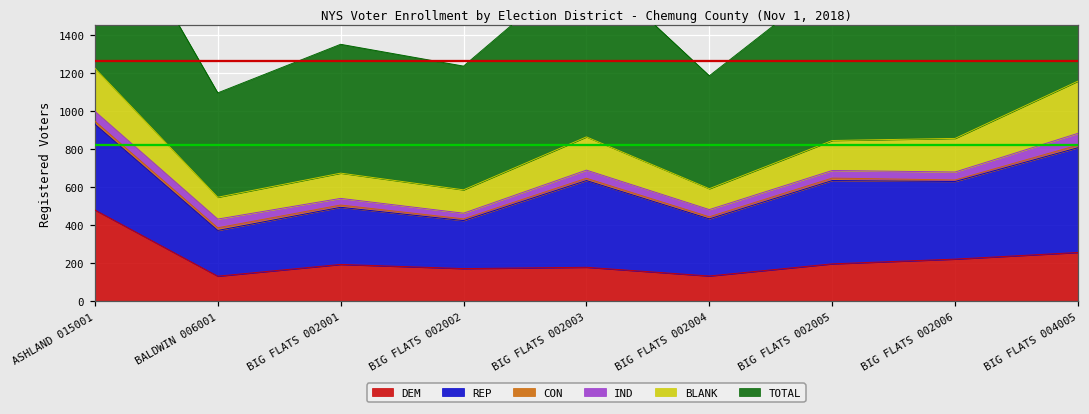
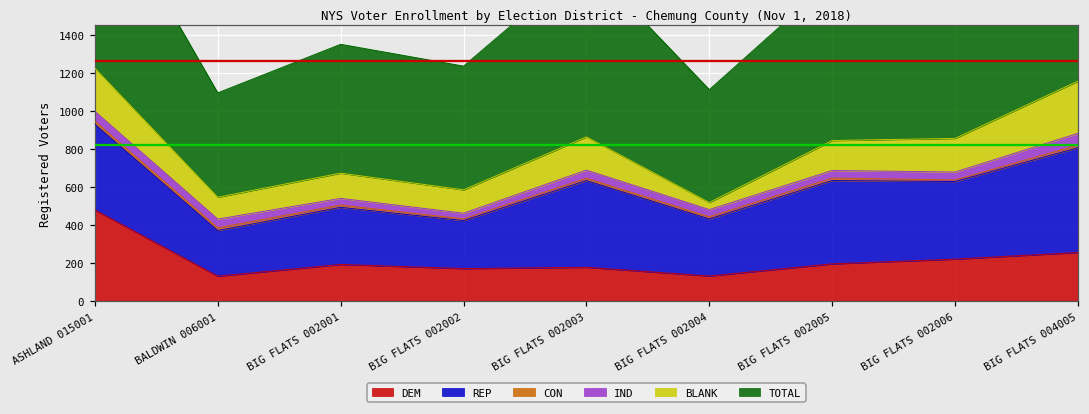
  {
    "DEM": {
      "ASHLAND 015001": 480,
      "BALDWIN 006001": 130,
      "BIG FLATS 002001": 190,
      "BIG FLATS 002002": 170,
      "BIG FLATS 002003": 180,
      "BIG FLATS 002004": 130,
      "BIG FLATS 002005": 200,
      "BIG FLATS 002006": 220,
      "BIG FLATS 004005": 260
    },
    "REP": {
      "ASHLAND 015001": 450
    },
    "CON": {
      "ASHLAND 015001": 20
    },
    "IND": {
      "ASHLAND 015001": 50,
      "BALDWIN 006001": 50,
      "BIG FLATS 002001": 40,
      "BIG FLATS 002002": 30,
      "BIG FLATS 002003": 40,
      "BIG FLATS 002004": 40,
      "BIG FLATS 002005": 40,
      "BIG FLATS 002006": 40,
      "BIG FLATS 004005": 60
    },
    "BLANK": {
      "ASHLAND 015001": 230,
      "BALDWIN 006001": 120,
      "BIG FLATS 002001": 130,
      "BIG FLATS 002002": 120,
      "BIG FLATS 002003": 180,
-     "BIG FLATS 002004": 110,
+     "BIG FLATS 002004": 40,
      "BIG FLATS 002005": 160,
      "BIG FLATS 002006": 180,
      "BIG FLATS 004005": 280
    },
    "TOTAL": {
      "BALDWIN 006001": 550,
      "BIG FLATS 002001": 680,
      "BIG FLATS 002002": 650,
      "BIG FLATS 002004": 600
    }
  }
